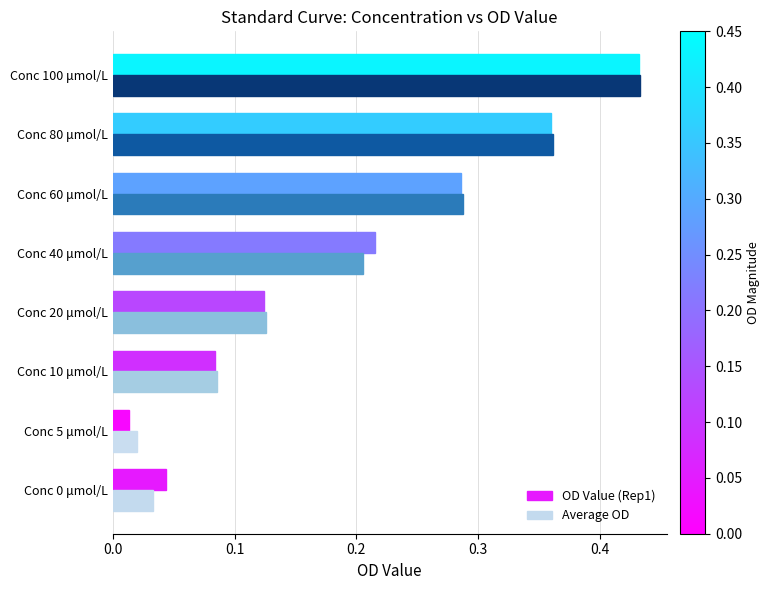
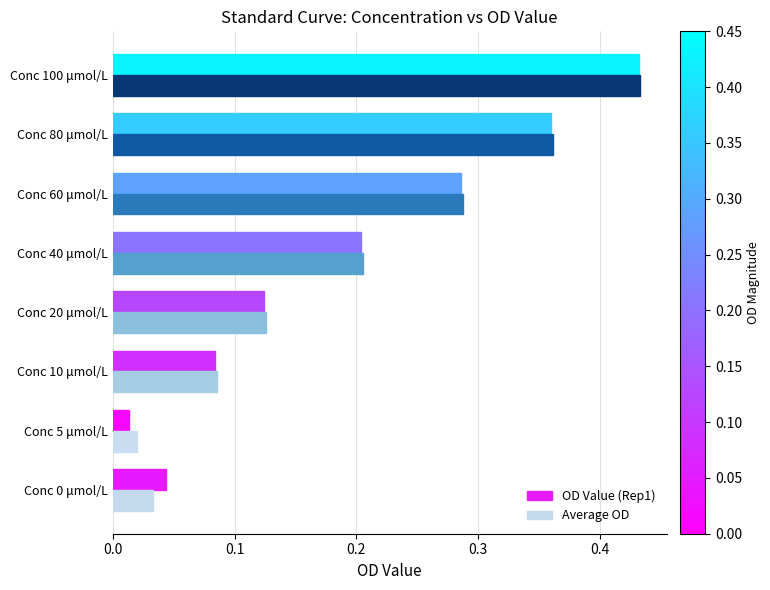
  {
    "OD Value (Rep1)": {
      "Conc 100 μmol/L": 0.432,
      "Conc 80 μmol/L": 0.360,
      "Conc 60 μmol/L": 0.286,
-     "Conc 40 μmol/L": 0.215,
+     "Conc 40 μmol/L": 0.204,
      "Conc 20 μmol/L": 0.124,
      "Conc 10 μmol/L": 0.084,
      "Conc 5 μmol/L": 0.013,
      "Conc 0 μmol/L": 0.044
    },
    "Average OD": {
      "Conc 100 μmol/L": 0.433,
      "Conc 80 μmol/L": 0.362,
      "Conc 60 μmol/L": 0.288,
      "Conc 40 μmol/L": 0.206,
      "Conc 20 μmol/L": 0.126,
      "Conc 10 μmol/L": 0.086,
      "Conc 5 μmol/L": 0.020,
      "Conc 0 μmol/L": 0.033
    }
  }
